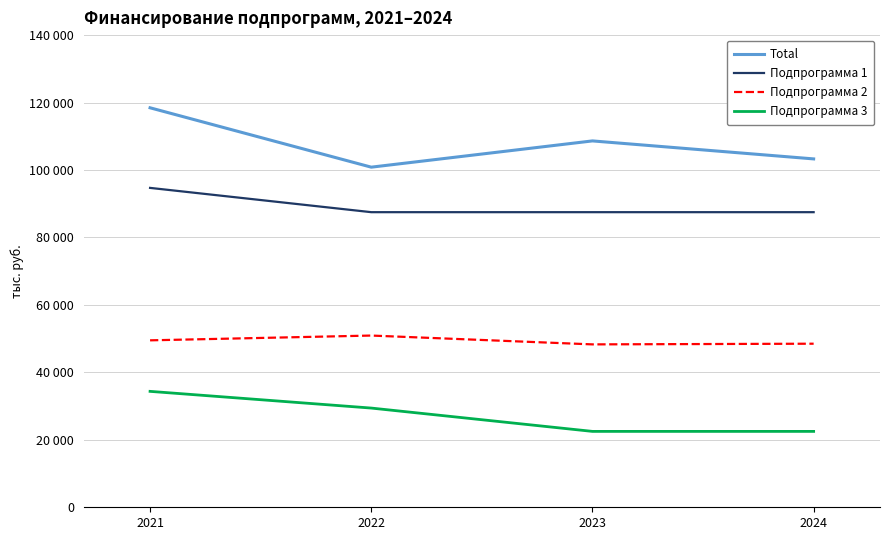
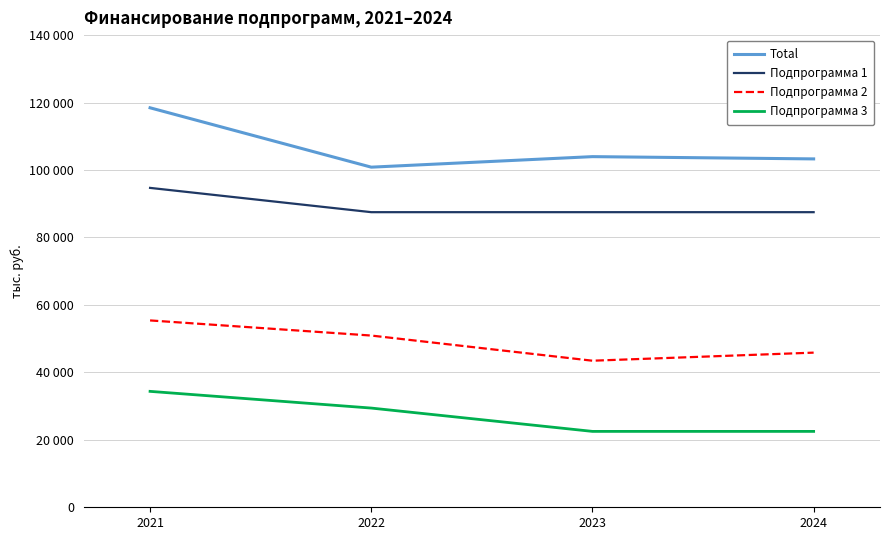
  {
    "Total": {
      "2021": 118000,
      "2022": 101000,
-     "2023": 109000,
+     "2023": 104000,
      "2024": 103000
    },
    "Подпрограмма 1": {
      "2021": 95000,
      "2022": 88000,
      "2023": 88000,
      "2024": 88000
    },
    "Подпрограмма 2": {
-     "2021": 50000,
+     "2021": 55000,
      "2022": 51000,
-     "2023": 48000,
-     "2024": 49000
+     "2023": 43000,
+     "2024": 46000
    },
    "Подпрограмма 3": {
      "2021": 34000,
      "2022": 29000,
      "2023": 23000,
      "2024": 23000
    }
  }
